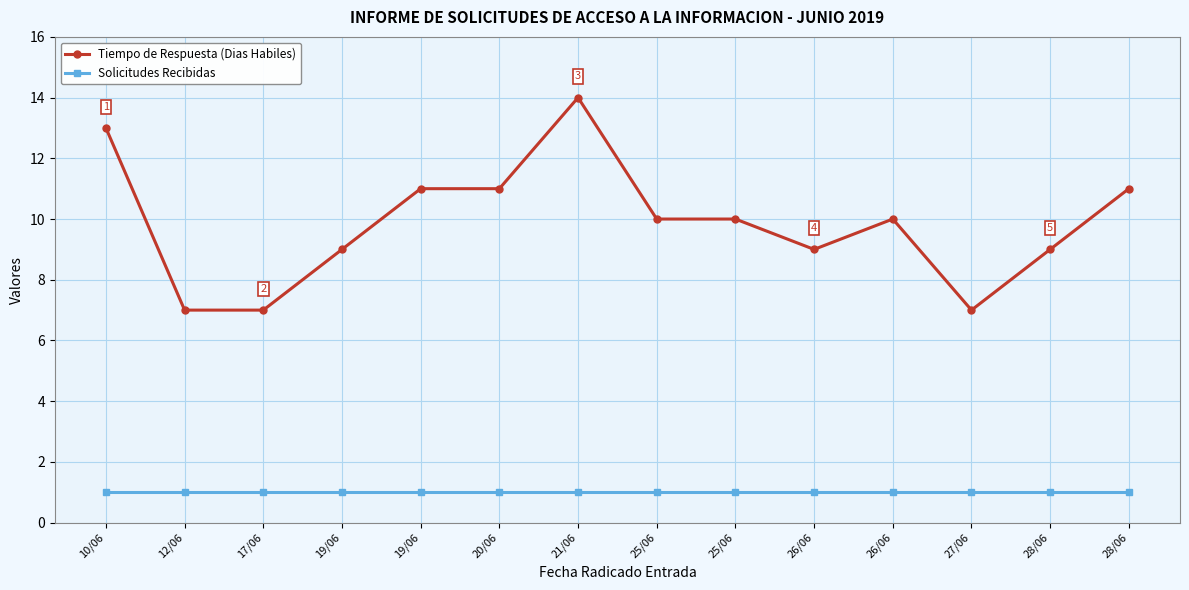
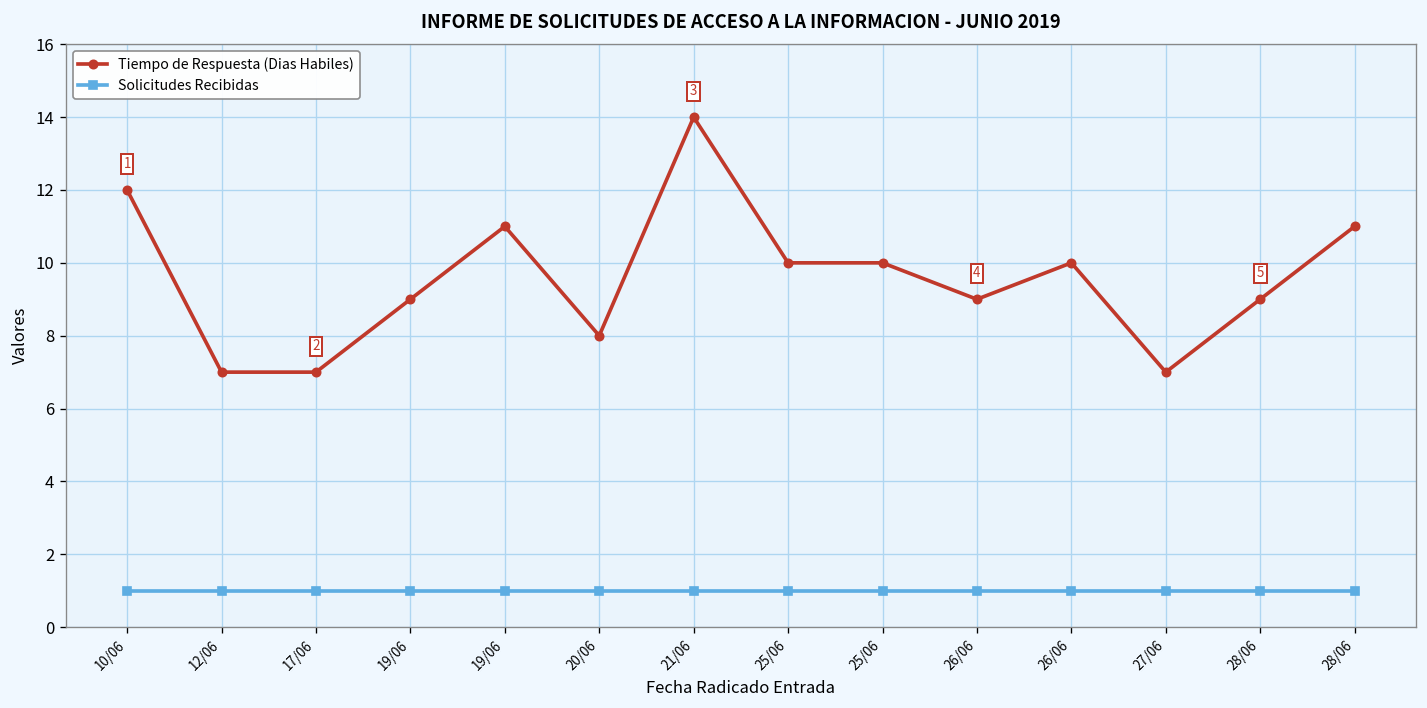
  {
    "Tiempo de Respuesta (Dias Habiles)": {
-     "10/06": 13,
+     "10/06": 12,
      "12/06": 7,
-     "20/06": 11,
+     "20/06": 8,
      "27/06": 7
    },
    "Solicitudes Recibidas": {
      "10/06": 1,
      "12/06": 1,
      "17/06": 1,
      "20/06": 1,
      "21/06": 1,
      "27/06": 1
    }
  }
